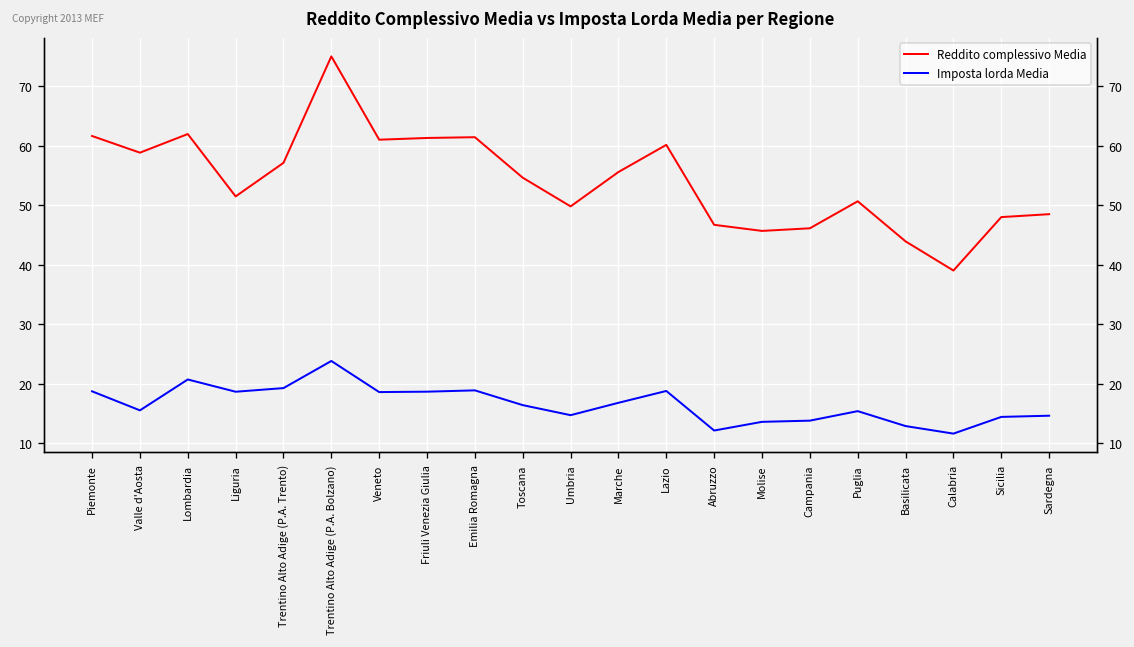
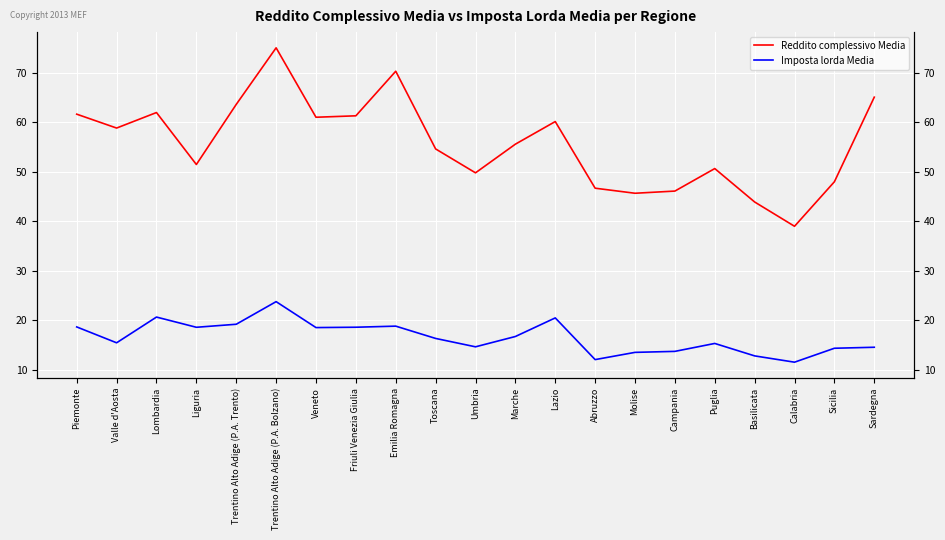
  {
    "Reddito complessivo Media": {
      "Piemonte": 62,
      "Valle d'Aosta": 59,
      "Lombardia": 62,
      "Liguria": 51,
-     "Trentino Alto Adige (P.A. Trento)": 57,
+     "Trentino Alto Adige (P.A. Trento)": 64,
      "Trentino Alto Adige (P.A. Bolzano)": 75,
      "Veneto": 61,
      "Friuli Venezia Giulia": 61,
-     "Emilia Romagna": 61,
+     "Emilia Romagna": 70,
      "Toscana": 55,
      "Umbria": 50,
      "Marche": 56,
      "Lazio": 60,
      "Abruzzo": 47,
      "Molise": 46,
      "Campania": 46,
      "Puglia": 51,
      "Basilicata": 44,
      "Calabria": 39,
      "Sicilia": 48,
-     "Sardegna": 48
+     "Sardegna": 65
    },
    "Imposta lorda Media": {
      "Piemonte": 19,
      "Valle d'Aosta": 16,
      "Lombardia": 21,
      "Liguria": 19,
      "Trentino Alto Adige (P.A. Trento)": 19,
      "Trentino Alto Adige (P.A. Bolzano)": 24,
      "Veneto": 19,
      "Friuli Venezia Giulia": 19,
      "Emilia Romagna": 19,
      "Toscana": 16,
      "Umbria": 15,
      "Marche": 17,
-     "Lazio": 19,
+     "Lazio": 21,
      "Abruzzo": 12,
      "Molise": 14,
      "Campania": 14,
      "Puglia": 15,
      "Basilicata": 13,
      "Calabria": 12,
      "Sicilia": 14,
      "Sardegna": 15
    }
  }
